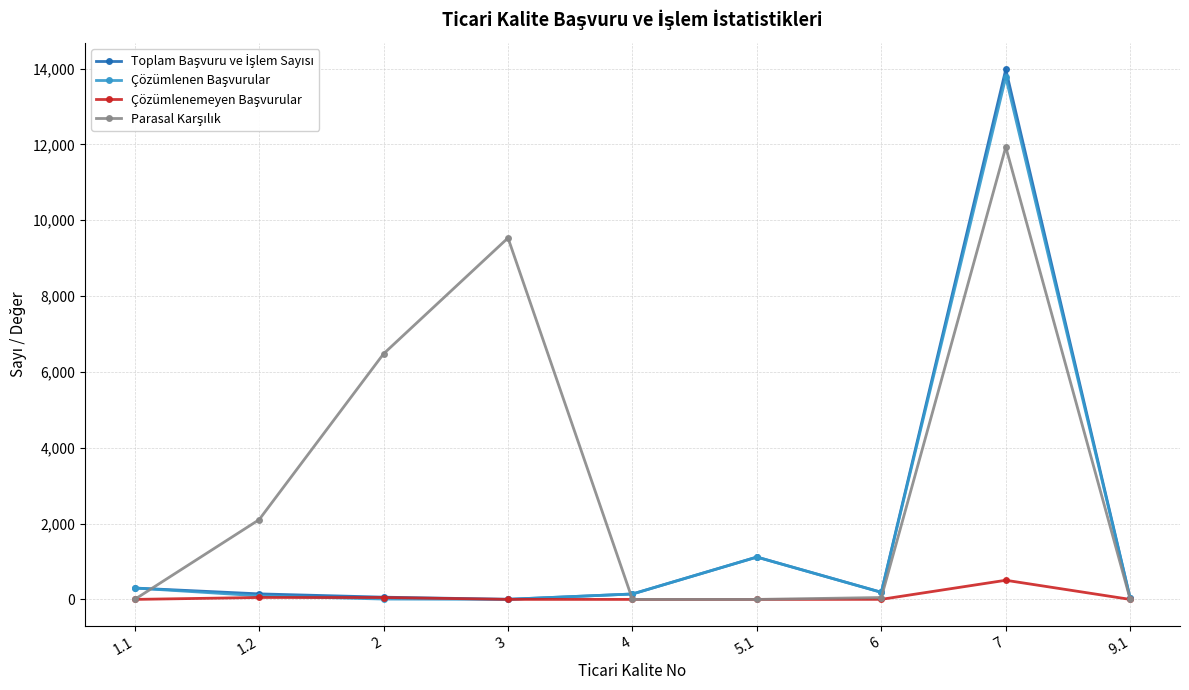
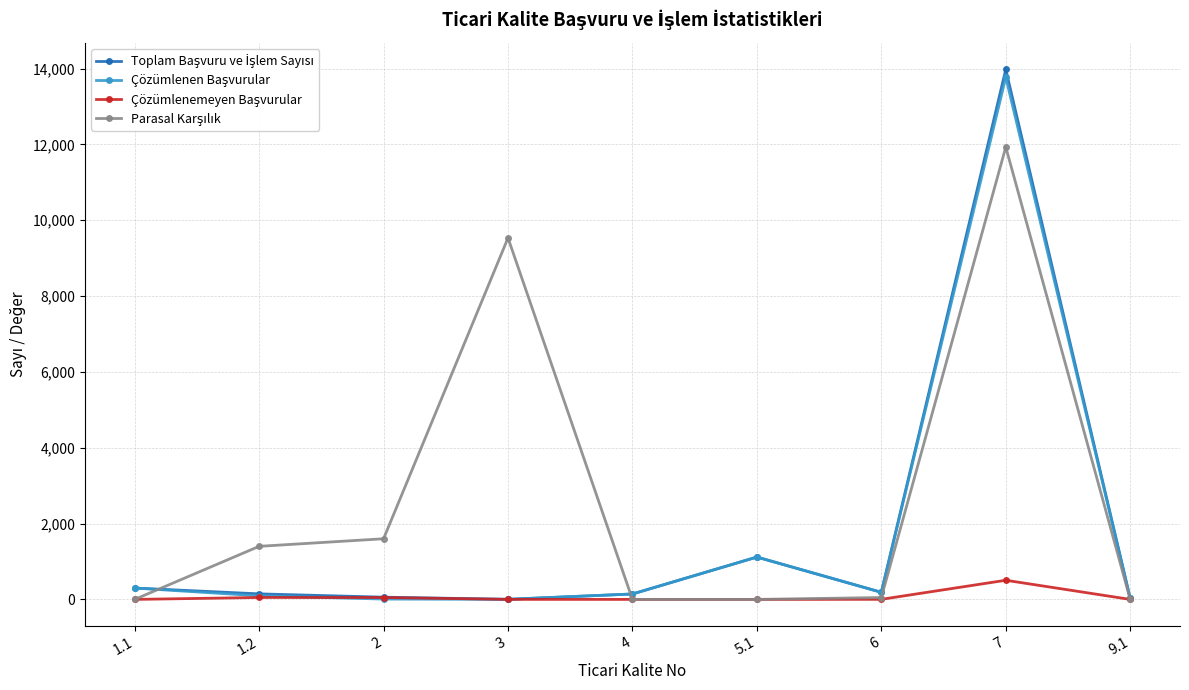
  {
    "Çözümlenemeyen Başvurular": {
      "7": "500"
    },
    "Parasal Karşılık": {
-     "1.2": "2,100",
-     "2": "6,500",
+     "1.2": "1,400",
+     "2": "1,600",
      "3": "9,500",
      "7": "11,900"
    }
  }
